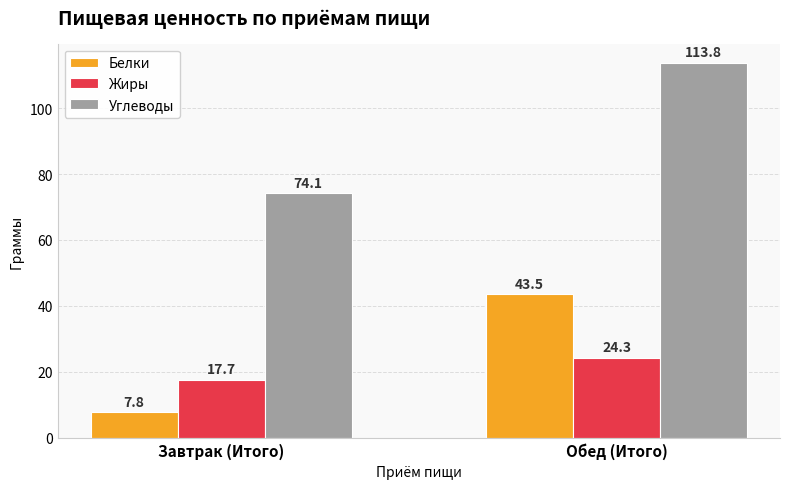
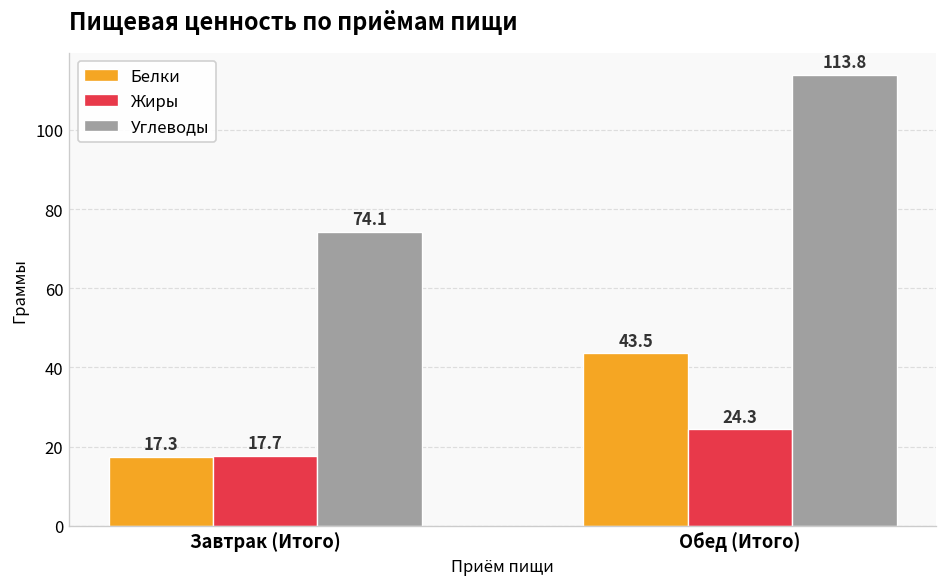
  {
    "Белки": {
-     "Завтрак (Итого)": 7.8,
+     "Завтрак (Итого)": 17.3,
      "Обед (Итого)": 43.5
    },
    "Жиры": {
      "Завтрак (Итого)": 17.7,
      "Обед (Итого)": 24.3
    },
    "Углеводы": {
      "Завтрак (Итого)": 74.1,
      "Обед (Итого)": 113.8
    }
  }
